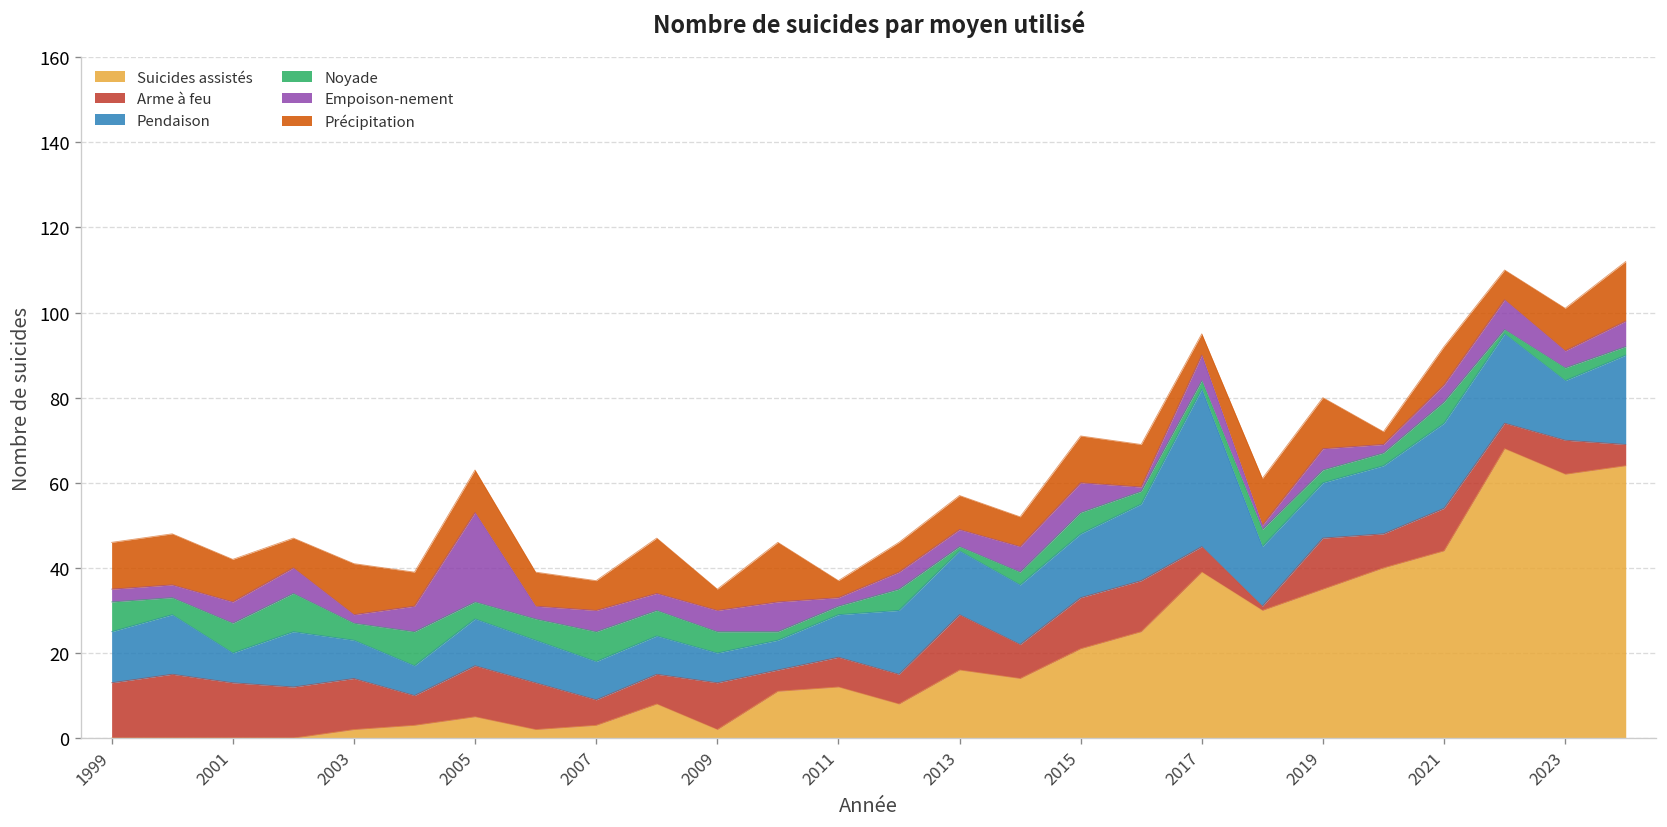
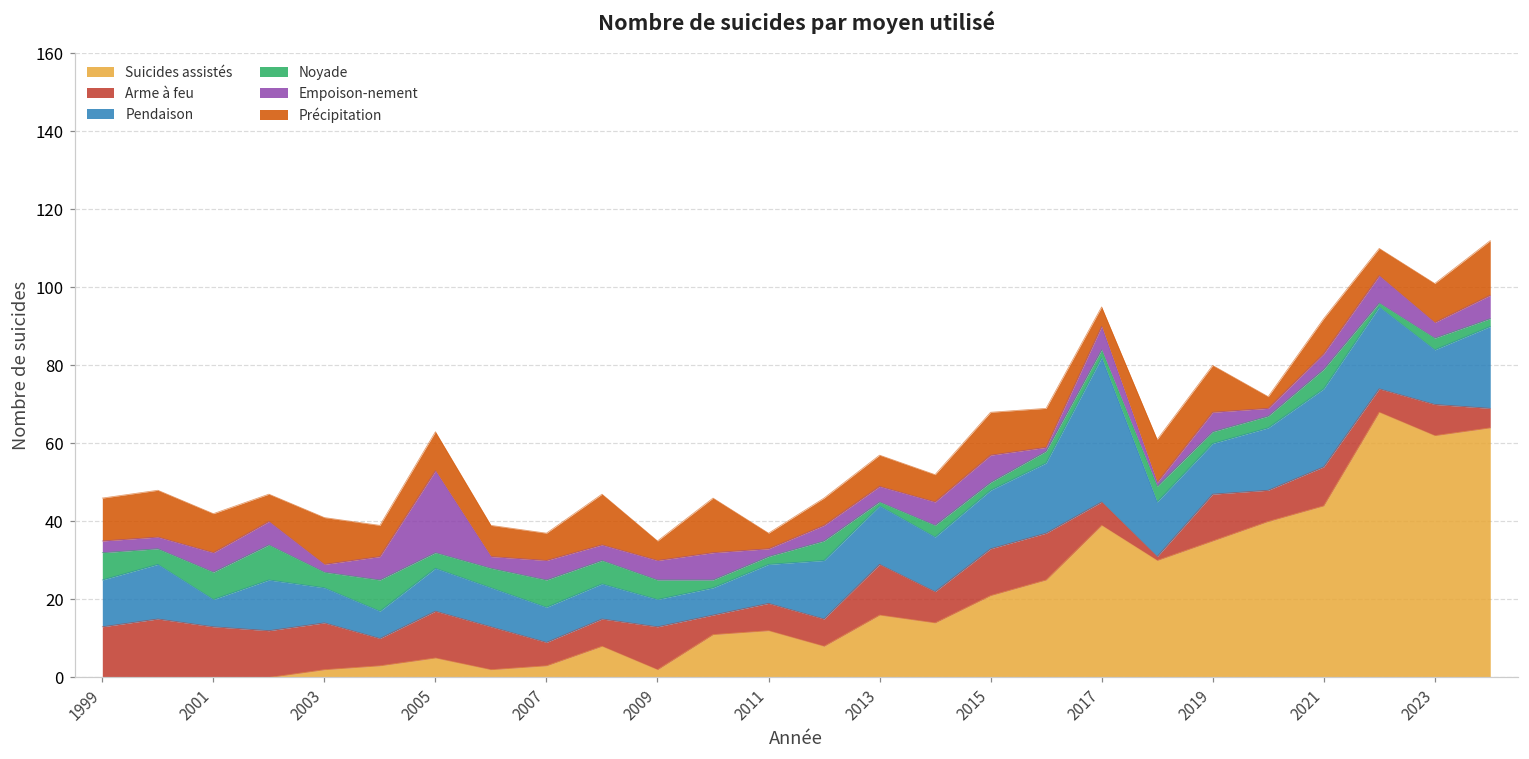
  {
    "Suicides assistés": {
      "1999": 0,
      "2001": 0,
      "2003": 2,
      "2005": 5,
      "2007": 3,
      "2009": 2,
      "2011": 12,
      "2013": 16,
      "2015": 21,
      "2017": 39,
      "2019": 35,
      "2021": 44,
      "2023": 62
    },
    "Pendaison": {
      "1999": 12,
      "2001": 7,
      "2003": 9,
      "2005": 11,
      "2007": 9,
      "2009": 7,
      "2011": 10,
      "2013": 15,
      "2015": 15,
      "2017": 37,
      "2019": 13,
      "2021": 20,
      "2023": 14
    },
    "Noyade": {
      "1999": 7,
      "2001": 7,
      "2003": 4,
      "2005": 4,
      "2007": 7,
      "2009": 5,
      "2011": 2,
      "2013": 1,
-     "2015": 5,
+     "2015": 2,
      "2017": 2,
      "2019": 3,
      "2021": 5,
      "2023": 3
    },
    "Empoison-nement": {
      "1999": 3,
      "2001": 5,
      "2003": 2,
      "2005": 21,
      "2007": 5,
      "2009": 5,
      "2011": 2,
      "2013": 4,
      "2015": 7,
      "2017": 6,
      "2019": 5,
      "2021": 4,
      "2023": 4
    }
  }
